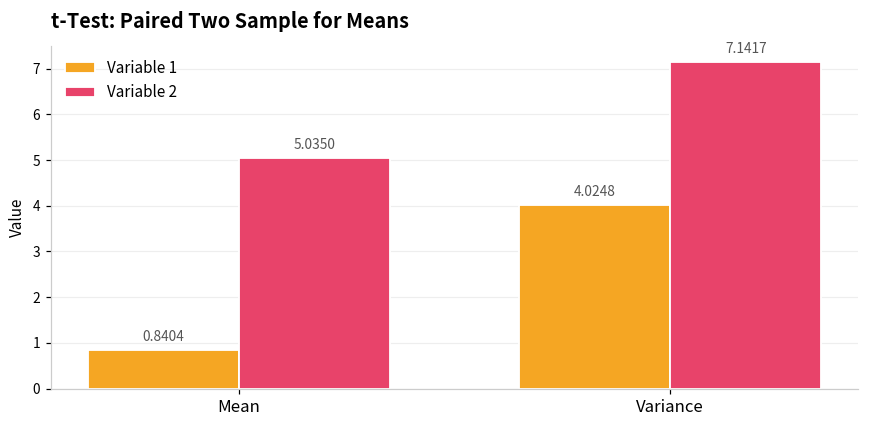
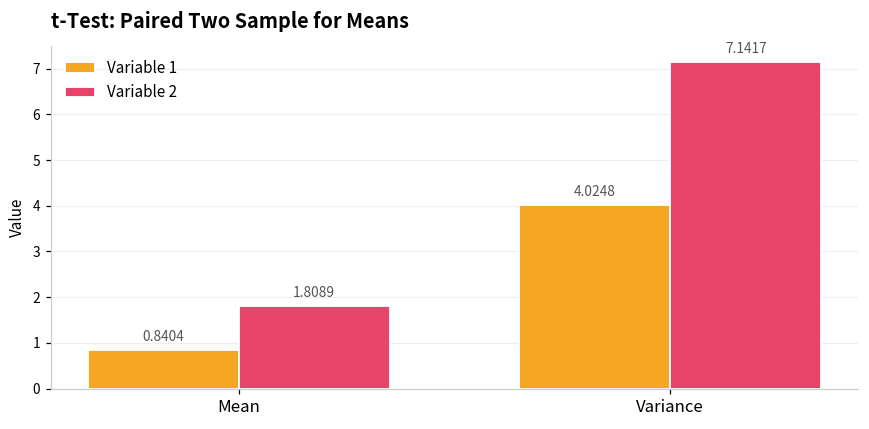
  {
    "Variable 1": {
      "Mean": 0.8404,
      "Variance": 4.0248
    },
    "Variable 2": {
-     "Mean": 5.0350,
+     "Mean": 1.8089,
      "Variance": 7.1417
    }
  }
